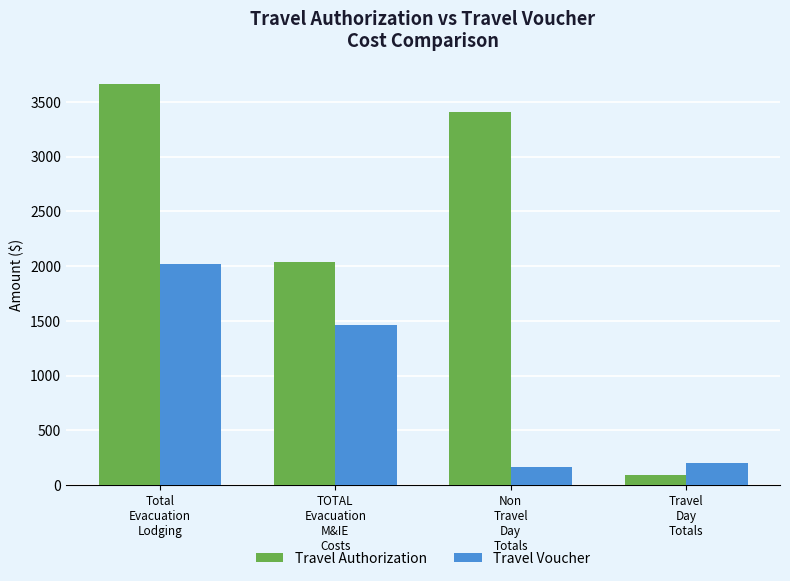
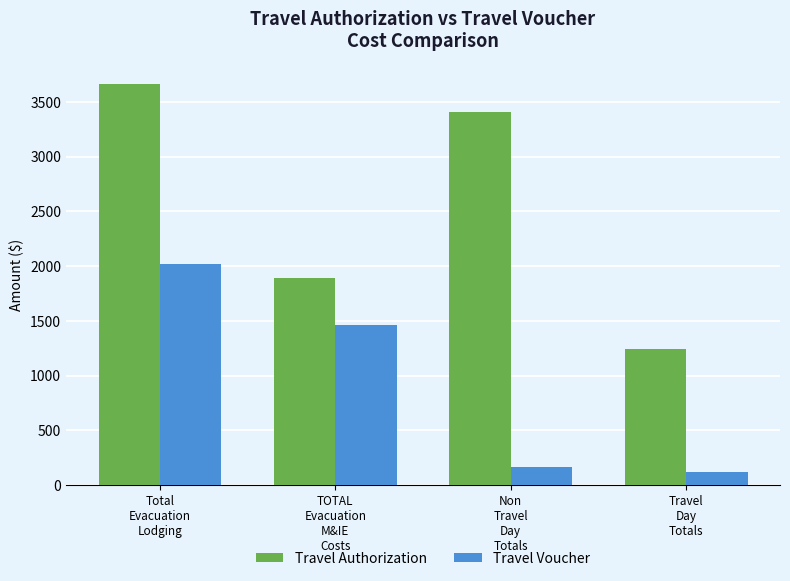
  {
    "Travel Authorization": {
      "Total Evacuation Lodging": 3670,
-     "TOTAL Evacuation M&IE Costs": 2040,
+     "TOTAL Evacuation M&IE Costs": 1890,
      "Non Travel Day Totals": 3410,
-     "Travel Day Totals": 90
+     "Travel Day Totals": 1240
    },
    "Travel Voucher": {
      "Total Evacuation Lodging": 2020,
      "TOTAL Evacuation M&IE Costs": 1460,
      "Non Travel Day Totals": 160,
-     "Travel Day Totals": 210
+     "Travel Day Totals": 120
    }
  }
